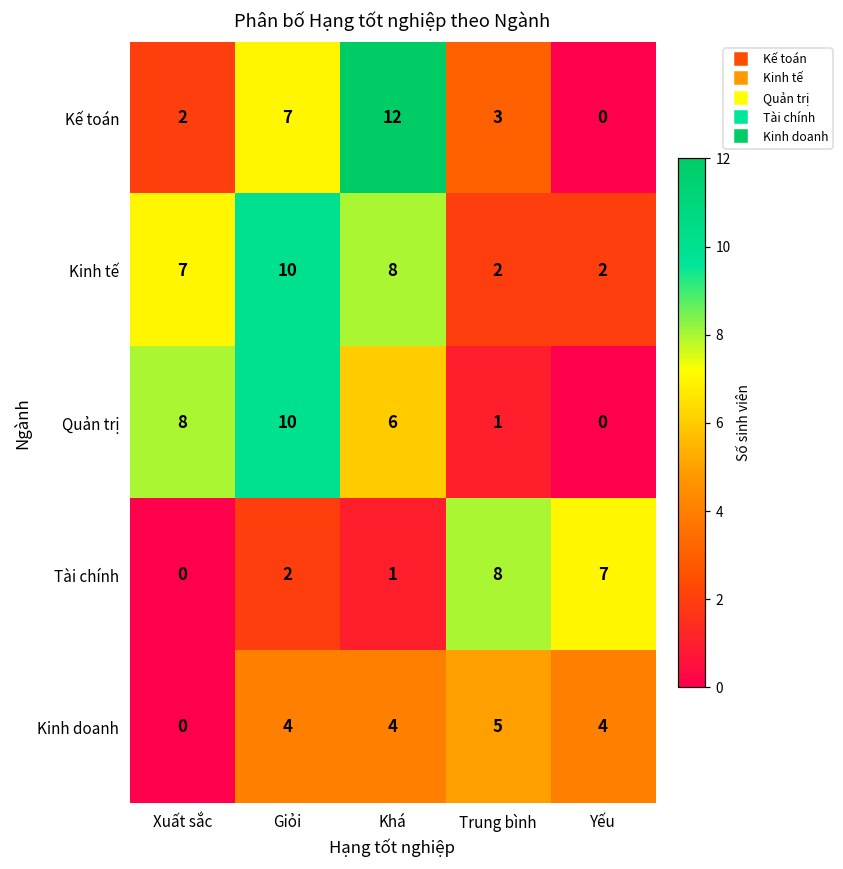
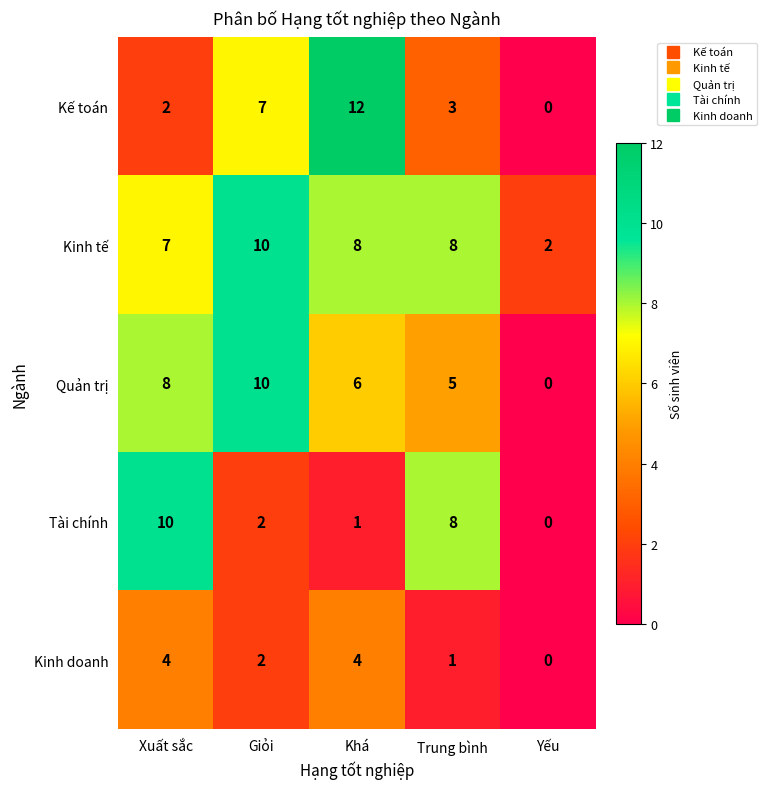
  {
    "Kế toán": {
      "Xuất sắc": 2,
      "Giỏi": 7,
      "Khá": 12,
      "Trung bình": 3,
      "Yếu": 0
    },
    "Kinh tế": {
      "Xuất sắc": 7,
      "Giỏi": 10,
      "Khá": 8,
-     "Trung bình": 2,
+     "Trung bình": 8,
      "Yếu": 2
    },
    "Quản trị": {
      "Xuất sắc": 8,
      "Giỏi": 10,
      "Khá": 6,
-     "Trung bình": 1,
+     "Trung bình": 5,
      "Yếu": 0
    },
    "Tài chính": {
-     "Xuất sắc": 0,
+     "Xuất sắc": 10,
      "Giỏi": 2,
      "Khá": 1,
      "Trung bình": 8,
-     "Yếu": 7
+     "Yếu": 0
    },
    "Kinh doanh": {
-     "Xuất sắc": 0,
-     "Giỏi": 4,
+     "Xuất sắc": 4,
+     "Giỏi": 2,
      "Khá": 4,
-     "Trung bình": 5,
-     "Yếu": 4
+     "Trung bình": 1,
+     "Yếu": 0
    }
  }
